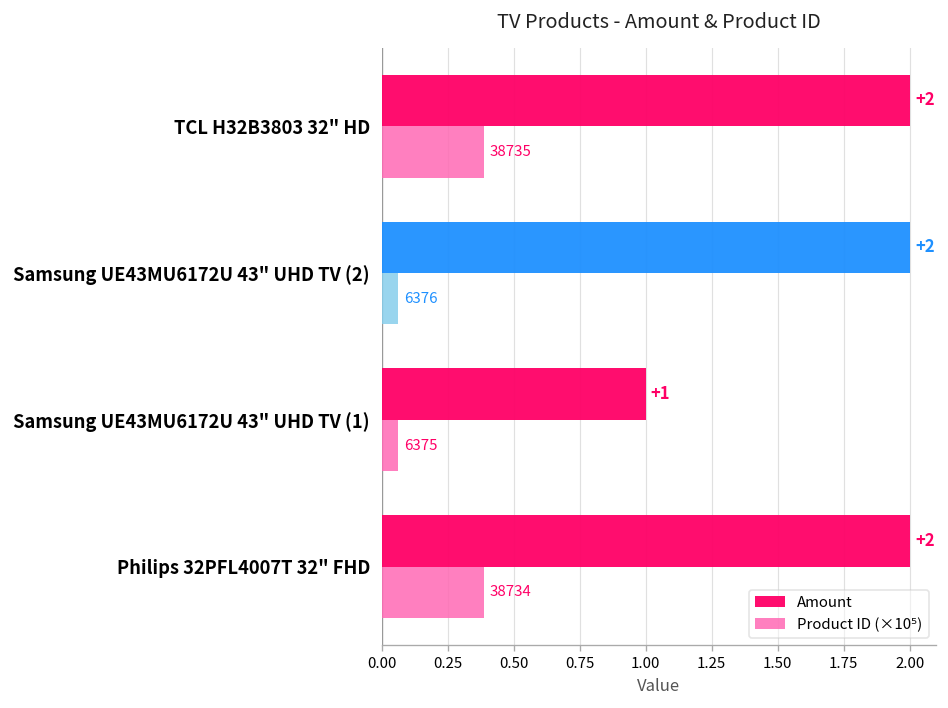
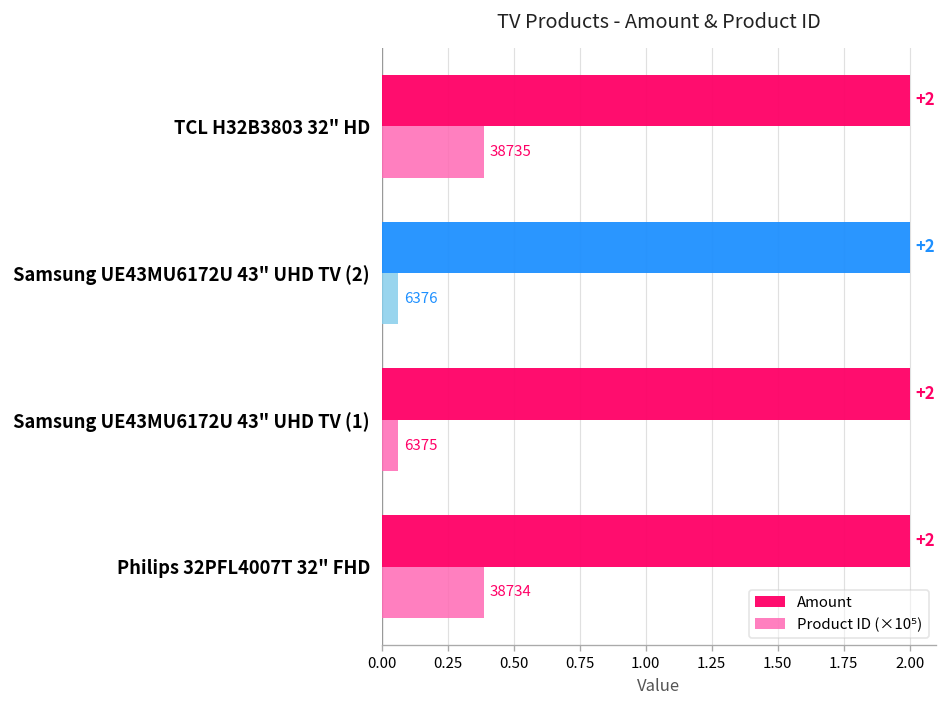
  {
    "Amount": {
      "TCL H32B3803 32\" HD": "+2",
      "Samsung UE43MU6172U 43\" UHD TV (2)": "+2",
-     "Samsung UE43MU6172U 43\" UHD TV (1)": "+1",
+     "Samsung UE43MU6172U 43\" UHD TV (1)": "+2",
      "Philips 32PFL4007T 32\" FHD": "+2"
    }
  }
